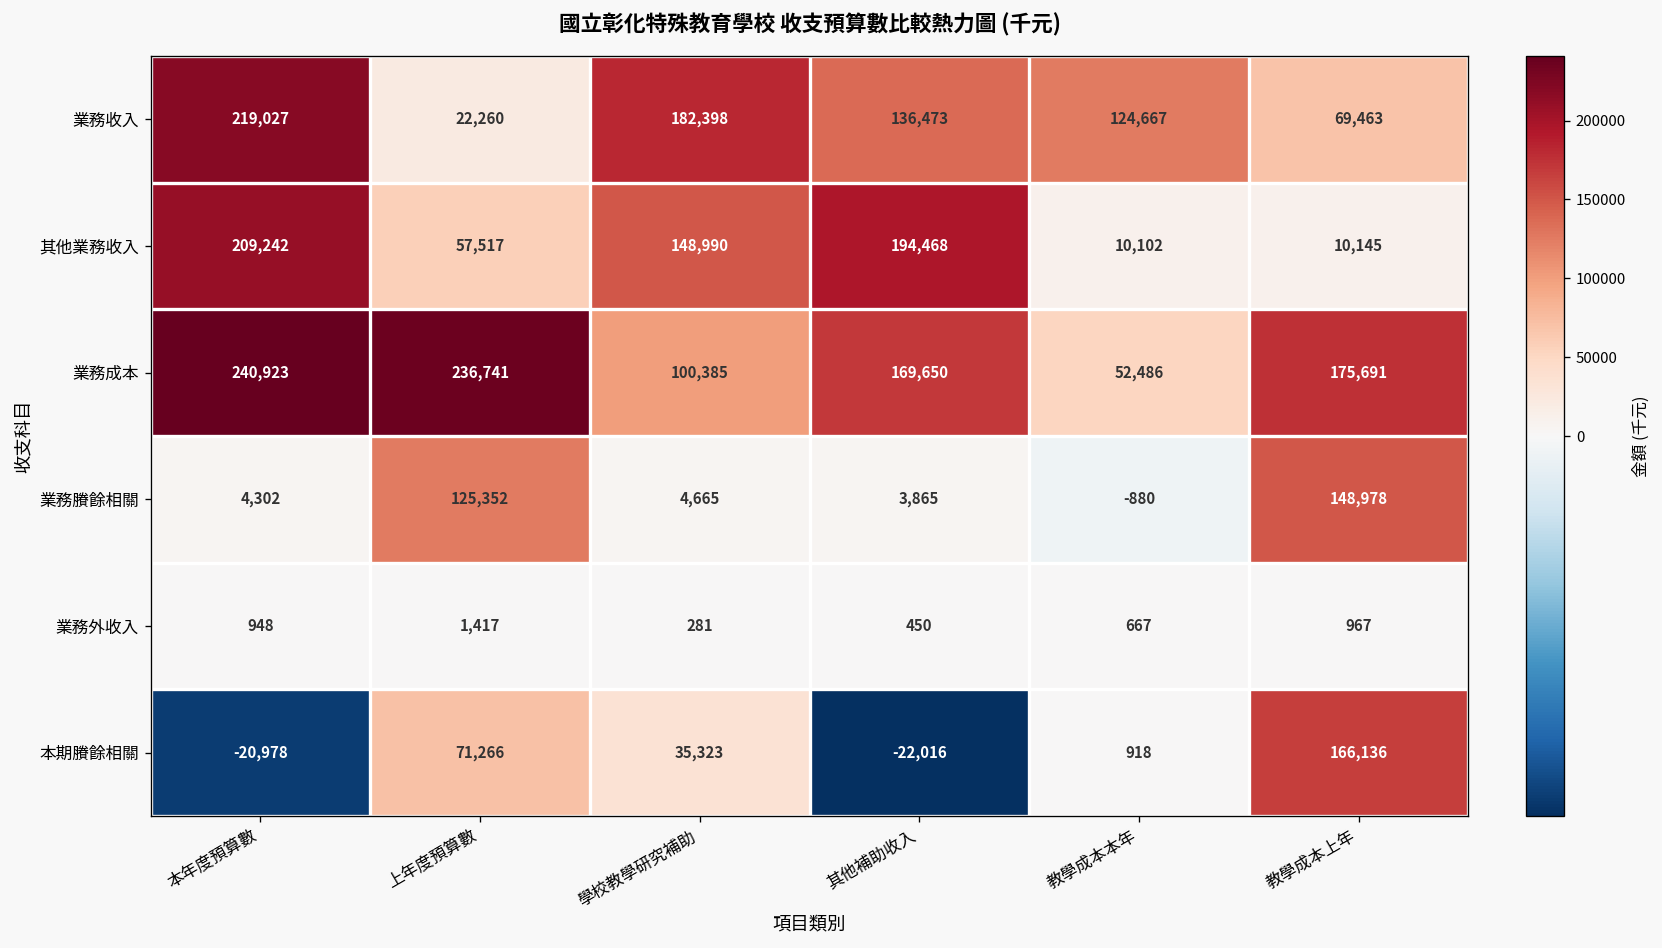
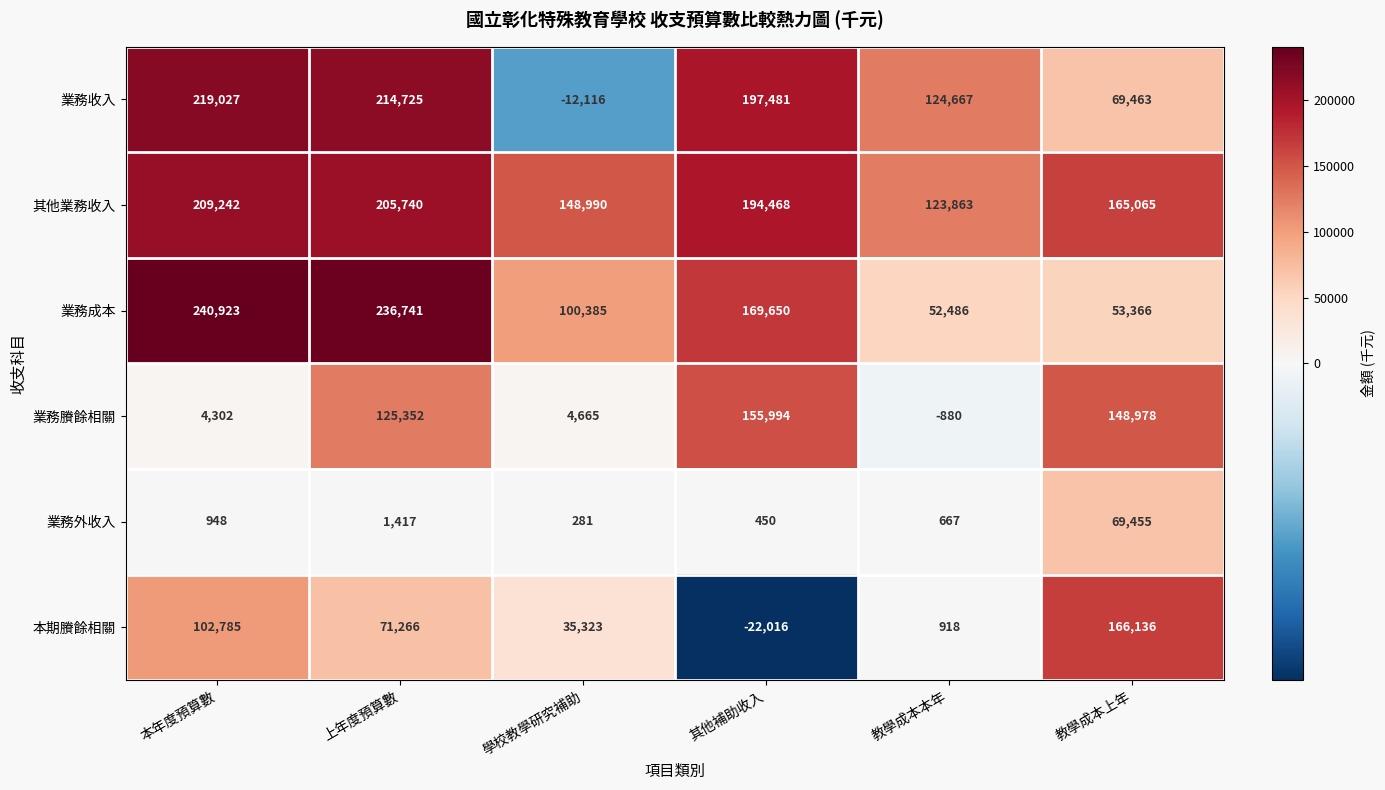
  {
    "業務收入": {
      "本年度預算數": "219,027",
-     "上年度預算數": "22,260",
-     "學校教學研究補助": "182,398",
-     "其他補助收入": "136,473",
+     "上年度預算數": "214,725",
+     "學校教學研究補助": "-12,116",
+     "其他補助收入": "197,481",
      "教學成本本年": "124,667",
      "教學成本上年": "69,463"
    },
    "其他業務收入": {
      "本年度預算數": "209,242",
-     "上年度預算數": "57,517",
+     "上年度預算數": "205,740",
      "學校教學研究補助": "148,990",
      "其他補助收入": "194,468",
-     "教學成本本年": "10,102",
-     "教學成本上年": "10,145"
+     "教學成本本年": "123,863",
+     "教學成本上年": "165,065"
    },
    "業務成本": {
      "本年度預算數": "240,923",
      "上年度預算數": "236,741",
      "學校教學研究補助": "100,385",
      "其他補助收入": "169,650",
      "教學成本本年": "52,486",
-     "教學成本上年": "175,691"
+     "教學成本上年": "53,366"
    },
    "業務賸餘相關": {
      "本年度預算數": "4,302",
      "上年度預算數": "125,352",
      "學校教學研究補助": "4,665",
-     "其他補助收入": "3,865",
+     "其他補助收入": "155,994",
      "教學成本本年": "-880",
      "教學成本上年": "148,978"
    },
    "業務外收入": {
      "本年度預算數": "948",
      "上年度預算數": "1,417",
      "學校教學研究補助": "281",
      "其他補助收入": "450",
      "教學成本本年": "667",
-     "教學成本上年": "967"
+     "教學成本上年": "69,455"
    },
    "本期賸餘相關": {
-     "本年度預算數": "-20,978",
+     "本年度預算數": "102,785",
      "上年度預算數": "71,266",
      "學校教學研究補助": "35,323",
      "其他補助收入": "-22,016",
      "教學成本本年": "918",
      "教學成本上年": "166,136"
    }
  }
